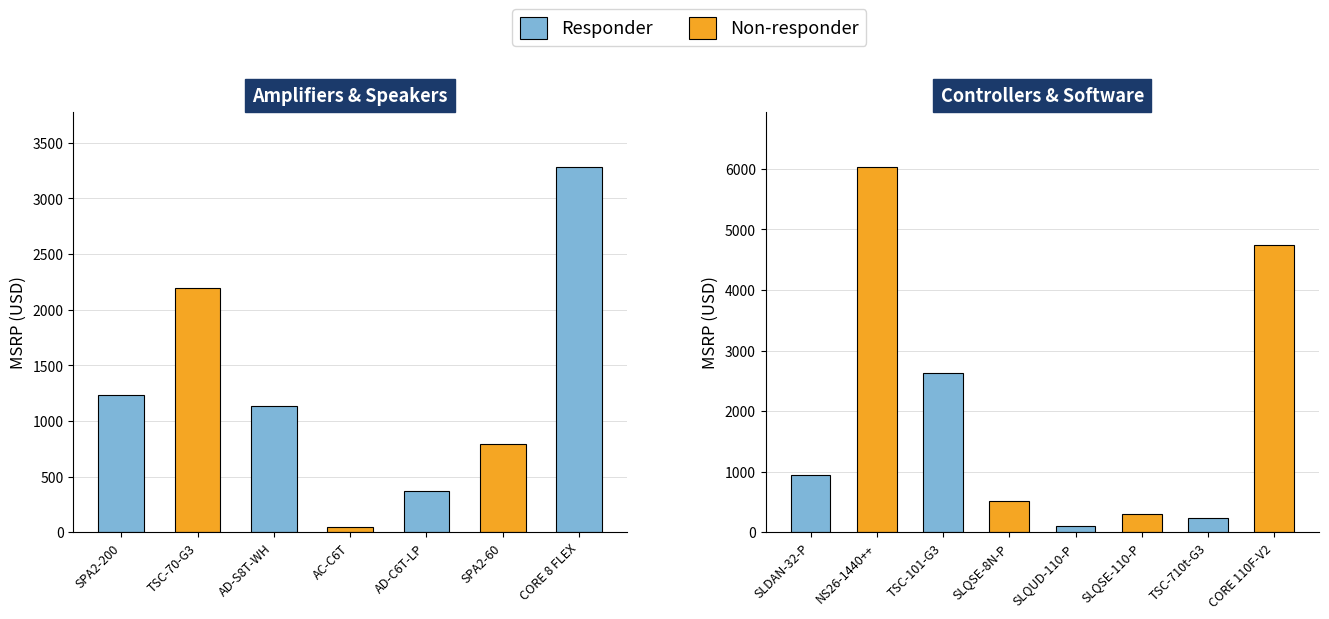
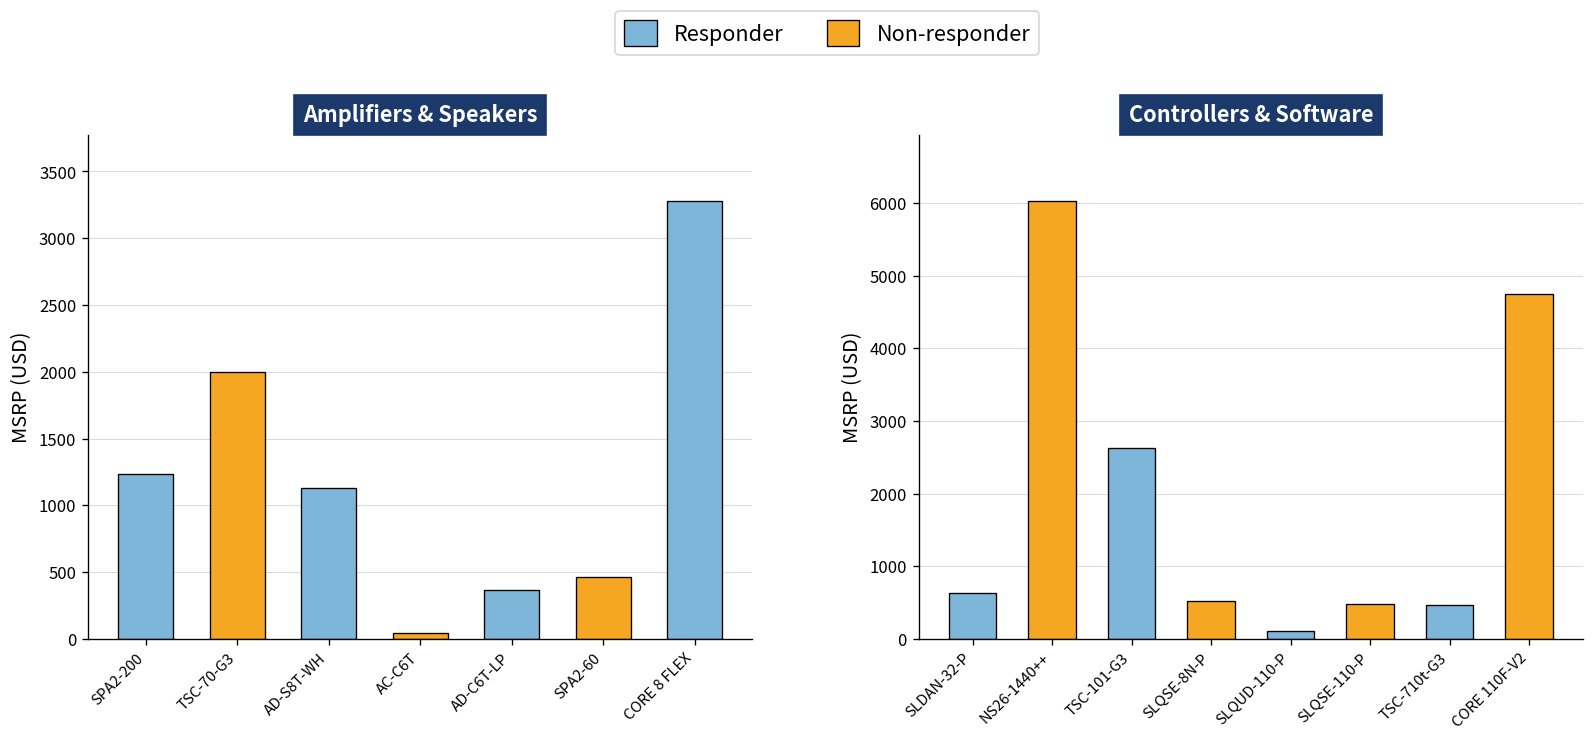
  {
    "Amplifiers & Speakers": {
      "SPA2-200": 1240,
-     "TSC-70-G3": 2190,
+     "TSC-70-G3": 2000,
      "AD-S8T-WH": 1130,
      "AC-C6T": 40,
      "AD-C6T-LP": 370,
-     "SPA2-60": 800,
+     "SPA2-60": 470,
      "CORE 8 FLEX": 3280
    },
    "Controllers & Software": {
-     "SLDAN-32-P": 900,
+     "SLDAN-32-P": 600,
      "NS26-1440++": 6000,
      "TSC-101-G3": 2600,
      "SLQSE-8N-P": 500,
      "SLQUD-110-P": 100,
-     "SLQSE-110-P": 300,
-     "TSC-710t-G3": 200,
+     "SLQSE-110-P": 500,
+     "TSC-710t-G3": 500,
      "CORE 110F-V2": 4700
    }
  }
